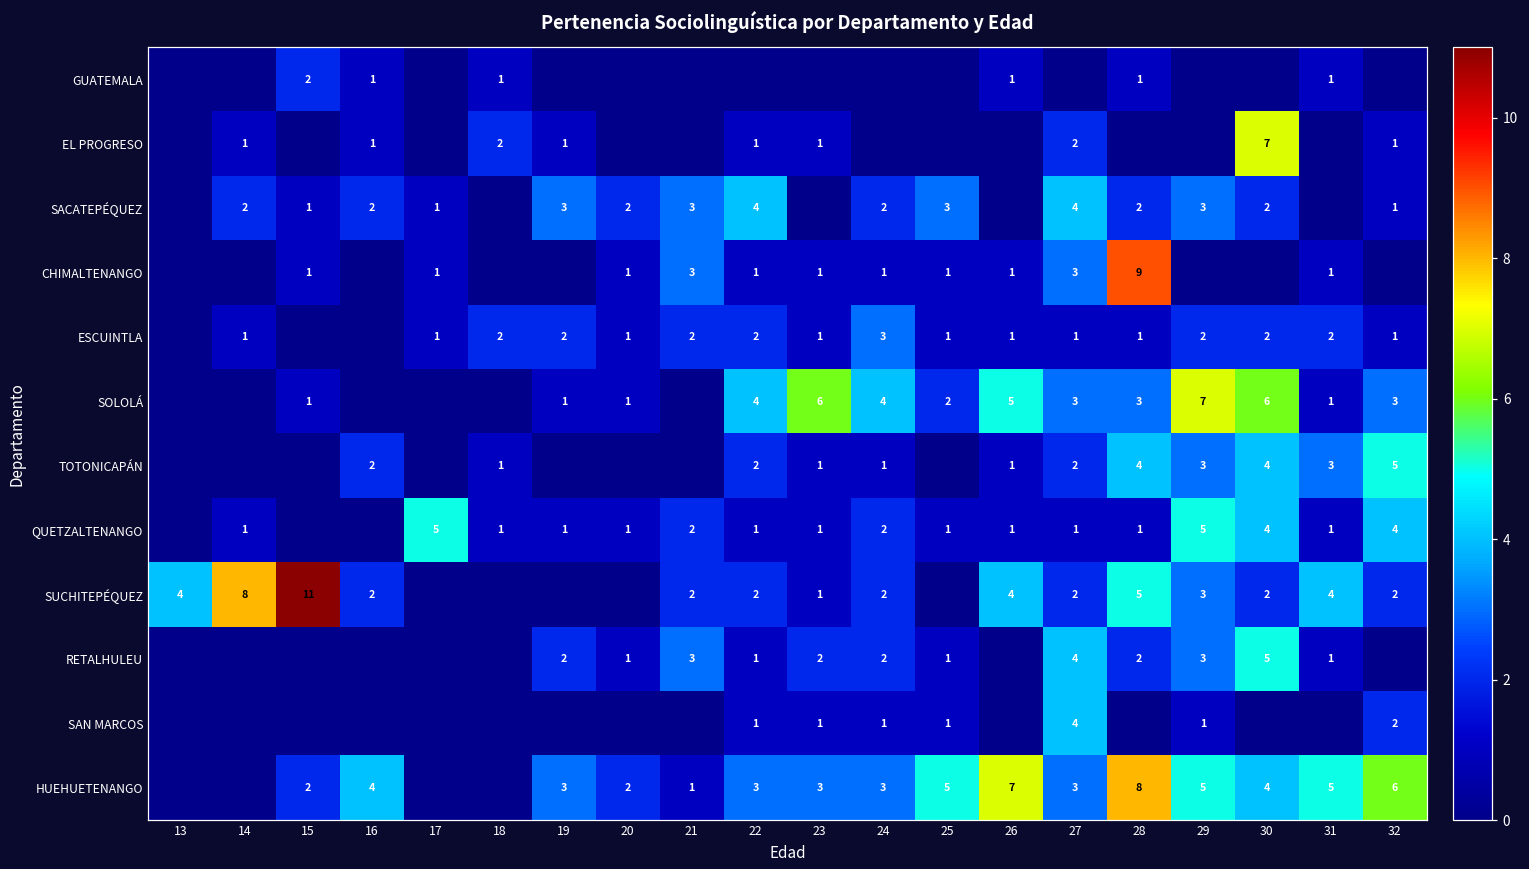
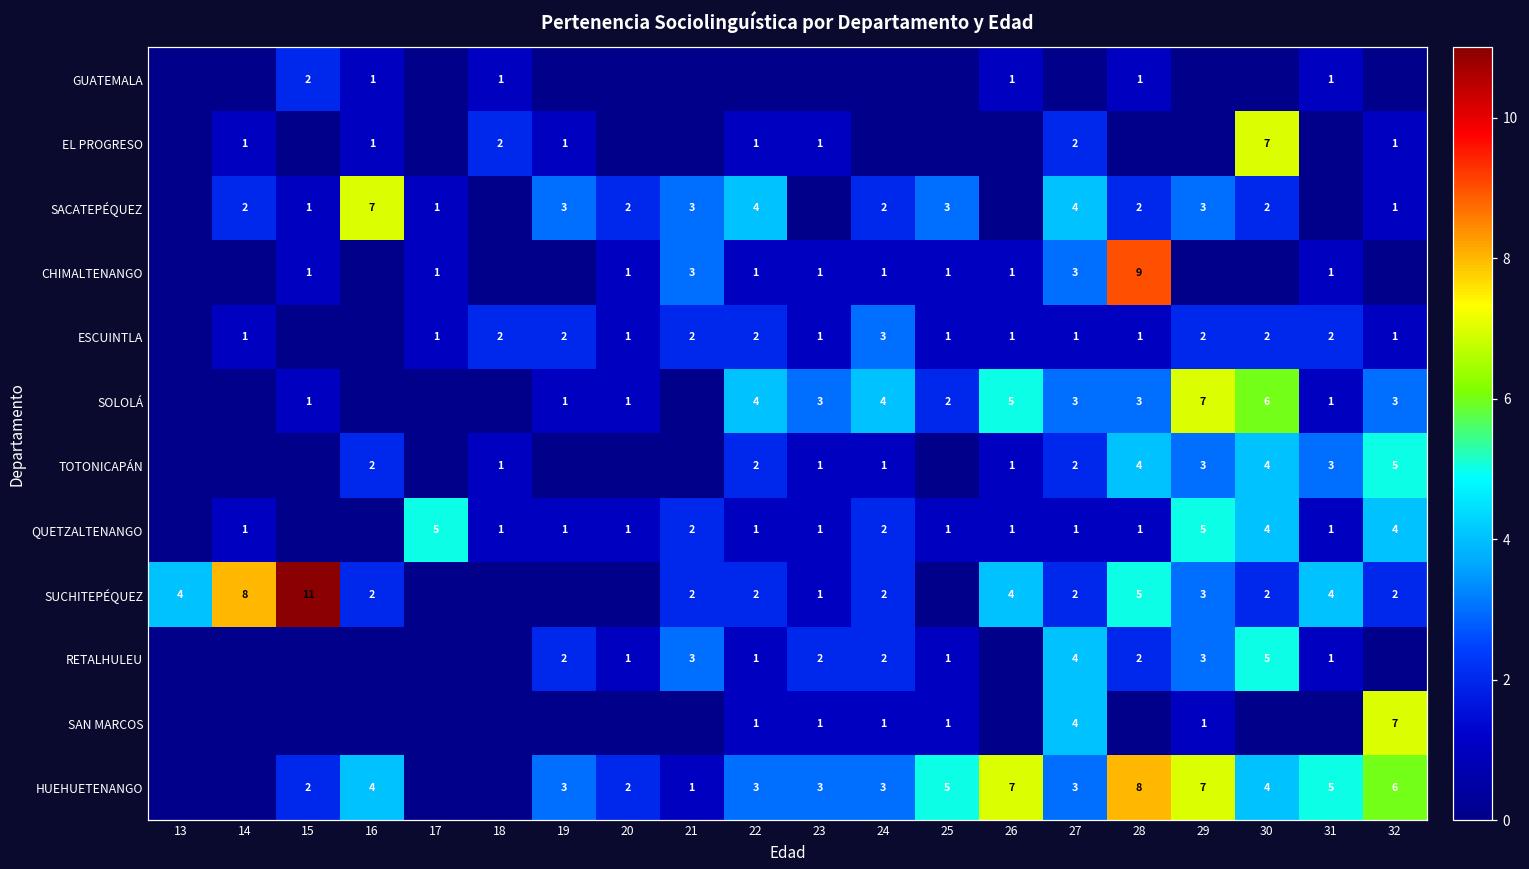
  {
    "GUATEMALA": {
      "15": 2,
      "16": 1,
      "18": 1,
      "26": 1,
      "28": 1,
      "31": 1
    },
    "EL PROGRESO": {
      "14": 1,
      "16": 1,
      "18": 2,
      "19": 1,
      "22": 1,
      "23": 1,
      "27": 2,
      "30": 7,
      "32": 1
    },
    "SACATEPÉQUEZ": {
      "14": 2,
      "15": 1,
-     "16": 2,
+     "16": 7,
      "17": 1,
      "19": 3,
      "20": 2,
      "21": 3,
      "22": 4,
      "24": 2,
      "25": 3,
      "27": 4,
      "28": 2,
      "29": 3,
      "30": 2,
      "32": 1
    },
    "CHIMALTENANGO": {
      "15": 1,
      "17": 1,
      "20": 1,
      "21": 3,
      "22": 1,
      "23": 1,
      "24": 1,
      "25": 1,
      "26": 1,
      "27": 3,
      "28": 9,
      "31": 1
    },
    "ESCUINTLA": {
      "14": 1,
      "17": 1,
      "18": 2,
      "19": 2,
      "20": 1,
      "21": 2,
      "22": 2,
      "23": 1,
      "24": 3,
      "25": 1,
      "26": 1,
      "27": 1,
      "28": 1,
      "29": 2,
      "30": 2,
      "31": 2,
      "32": 1
    },
    "SOLOLÁ": {
      "15": 1,
      "19": 1,
      "20": 1,
      "22": 4,
-     "23": 6,
+     "23": 3,
      "24": 4,
      "25": 2,
      "26": 5,
      "27": 3,
      "28": 3,
      "29": 7,
      "30": 6,
      "31": 1,
      "32": 3
    },
    "TOTONICAPÁN": {
      "16": 2,
      "18": 1,
      "22": 2,
      "23": 1,
      "24": 1,
      "26": 1,
      "27": 2,
      "28": 4,
      "29": 3,
      "30": 4,
      "31": 3,
      "32": 5
    },
    "QUETZALTENANGO": {
      "14": 1,
      "17": 5,
      "18": 1,
      "19": 1,
      "20": 1,
      "21": 2,
      "22": 1,
      "23": 1,
      "24": 2,
      "25": 1,
      "26": 1,
      "27": 1,
      "28": 1,
      "29": 5,
      "30": 4,
      "31": 1,
      "32": 4
    },
    "SUCHITEPÉQUEZ": {
      "13": 4,
      "14": 8,
      "15": 11,
      "16": 2,
      "21": 2,
      "22": 2,
      "23": 1,
      "24": 2,
      "26": 4,
      "27": 2,
      "28": 5,
      "29": 3,
      "30": 2,
      "31": 4,
      "32": 2
    },
    "RETALHULEU": {
      "19": 2,
      "20": 1,
      "21": 3,
      "22": 1,
      "23": 2,
      "24": 2,
      "25": 1,
      "27": 4,
      "28": 2,
      "29": 3,
      "30": 5,
      "31": 1
    },
    "SAN MARCOS": {
      "22": 1,
      "23": 1,
      "24": 1,
      "25": 1,
      "27": 4,
      "29": 1,
-     "32": 2
+     "32": 7
    },
    "HUEHUETENANGO": {
      "15": 2,
      "16": 4,
      "19": 3,
      "20": 2,
      "21": 1,
      "22": 3,
      "23": 3,
      "24": 3,
      "25": 5,
      "26": 7,
      "27": 3,
      "28": 8,
-     "29": 5,
+     "29": 7,
      "30": 4,
      "31": 5,
      "32": 6
    }
  }
